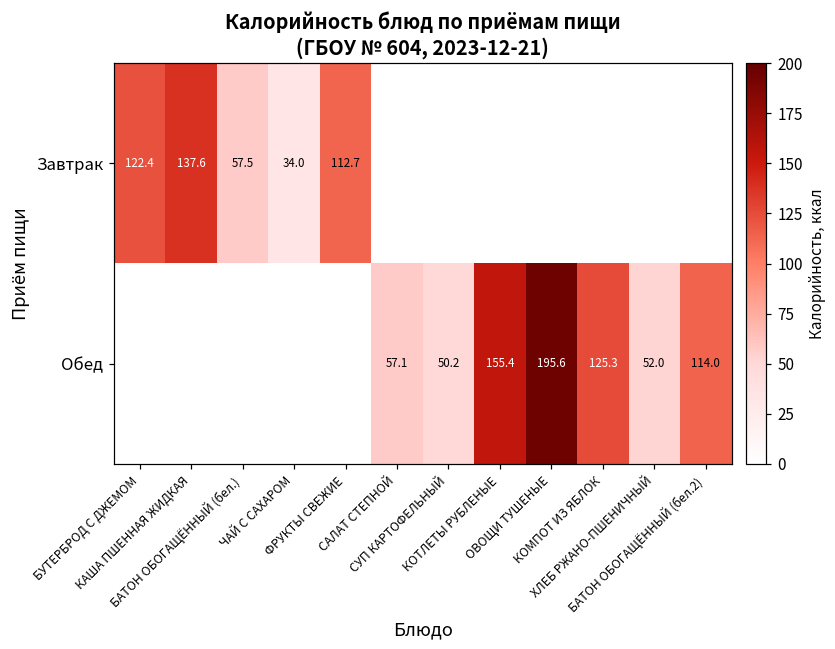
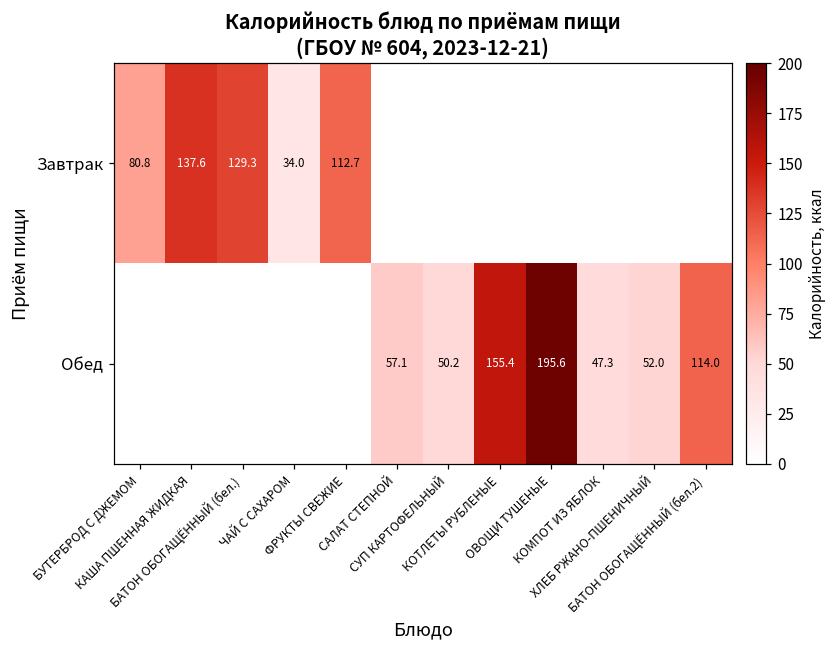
  {
    "Завтрак": {
-     "БУТЕРБРОД С ДЖЕМОМ": 122.4,
+     "БУТЕРБРОД С ДЖЕМОМ": 80.8,
      "КАША ПШЕННАЯ ЖИДКАЯ": 137.6,
-     "БАТОН ОБОГАЩЁННЫЙ (бел.)": 57.5,
+     "БАТОН ОБОГАЩЁННЫЙ (бел.)": 129.3,
      "ЧАЙ С САХАРОМ": 34.0,
      "ФРУКТЫ СВЕЖИЕ": 112.7
    },
    "Обед": {
      "САЛАТ СТЕПНОЙ": 57.1,
      "СУП КАРТОФЕЛЬНЫЙ": 50.2,
      "КОТЛЕТЫ РУБЛЕНЫЕ": 155.4,
      "ОВОЩИ ТУШЕНЫЕ": 195.6,
-     "КОМПОТ ИЗ ЯБЛОК": 125.3,
+     "КОМПОТ ИЗ ЯБЛОК": 47.3,
      "ХЛЕБ РЖАНО-ПШЕНИЧНЫЙ": 52.0,
      "БАТОН ОБОГАЩЁННЫЙ (бел.2)": 114.0
    }
  }
